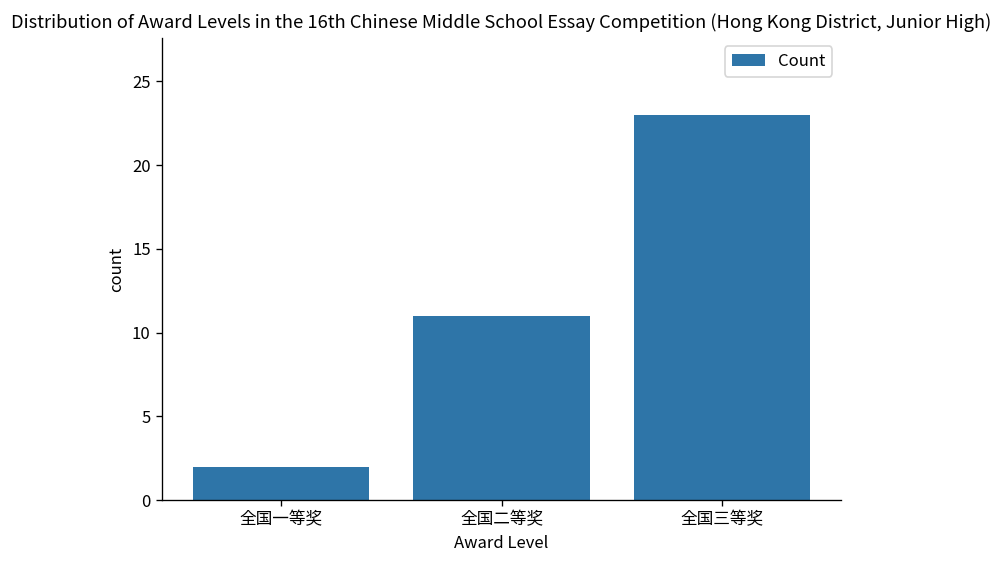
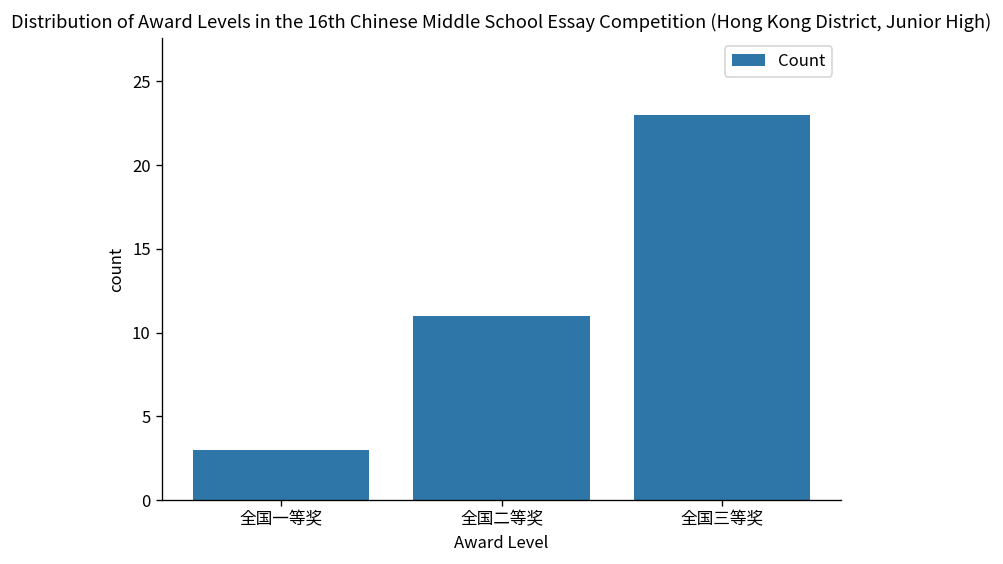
  {
-   "全国一等奖": 2,
+   "全国一等奖": 3,
    "全国二等奖": 11,
    "全国三等奖": 23
  }
